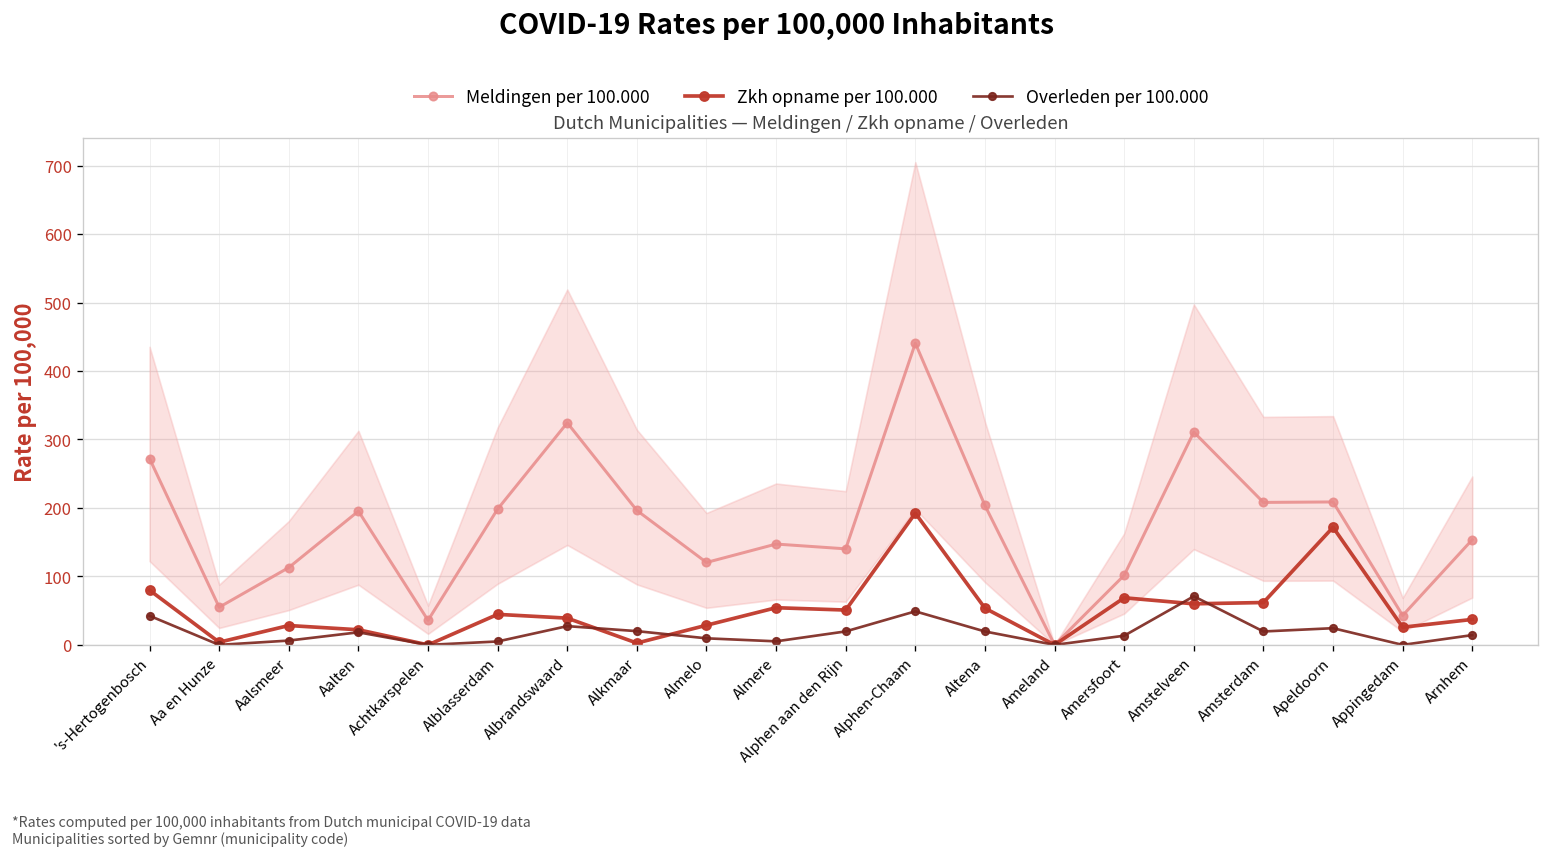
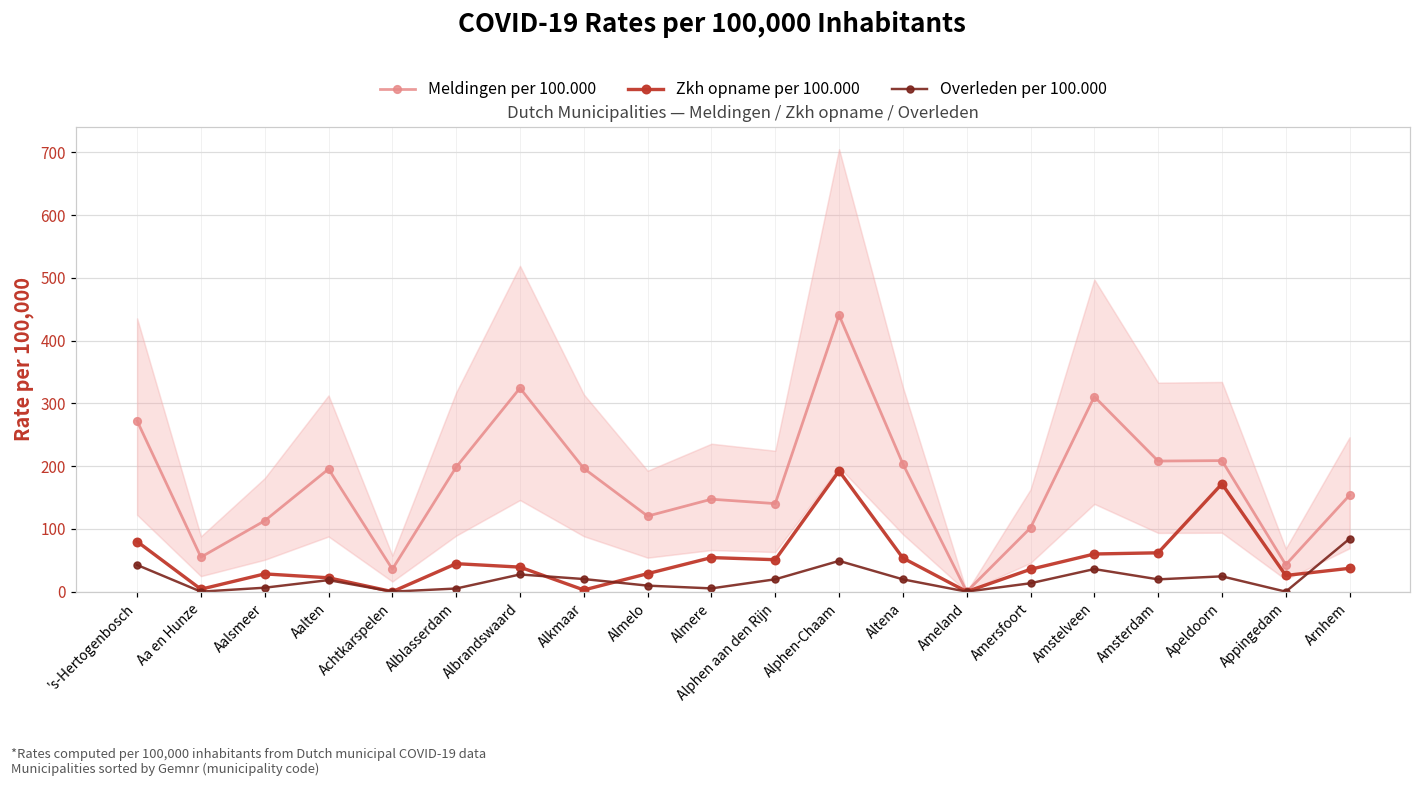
  {
    "Zkh opname per 100.000": {
      "'s-Hertogenbosch": 80,
      "Aalsmeer": 30,
      "Alblasserdam": 40,
      "Albrandswaard": 40,
      "Alkmaar": 0,
      "Almelo": 30,
      "Almere": 50,
      "Alphen aan den Rijn": 50,
      "Alphen-Chaam": 190,
      "Altena": 50,
-     "Amersfoort": 70,
+     "Amersfoort": 40,
      "Amstelveen": 60,
      "Amsterdam": 60,
      "Apeldoorn": 170,
      "Appingedam": 30,
      "Arnhem": 40
    },
    "Overleden per 100.000": {
      "'s-Hertogenbosch": 40,
      "Aalsmeer": 10,
      "Alblasserdam": 10,
      "Albrandswaard": 30,
      "Alkmaar": 20,
      "Almelo": 10,
      "Almere": 10,
      "Alphen aan den Rijn": 20,
      "Alphen-Chaam": 50,
      "Altena": 20,
      "Amersfoort": 10,
-     "Amstelveen": 70,
+     "Amstelveen": 40,
      "Amsterdam": 20,
      "Apeldoorn": 20,
      "Appingedam": 0,
-     "Arnhem": 10
+     "Arnhem": 80
    }
  }
